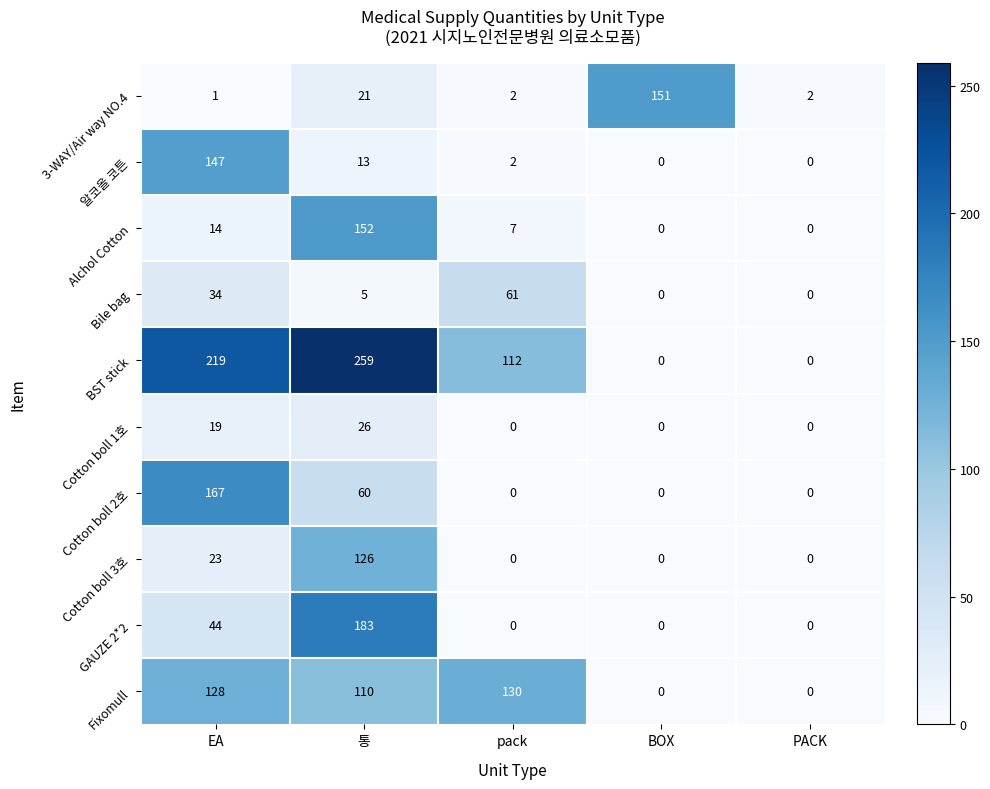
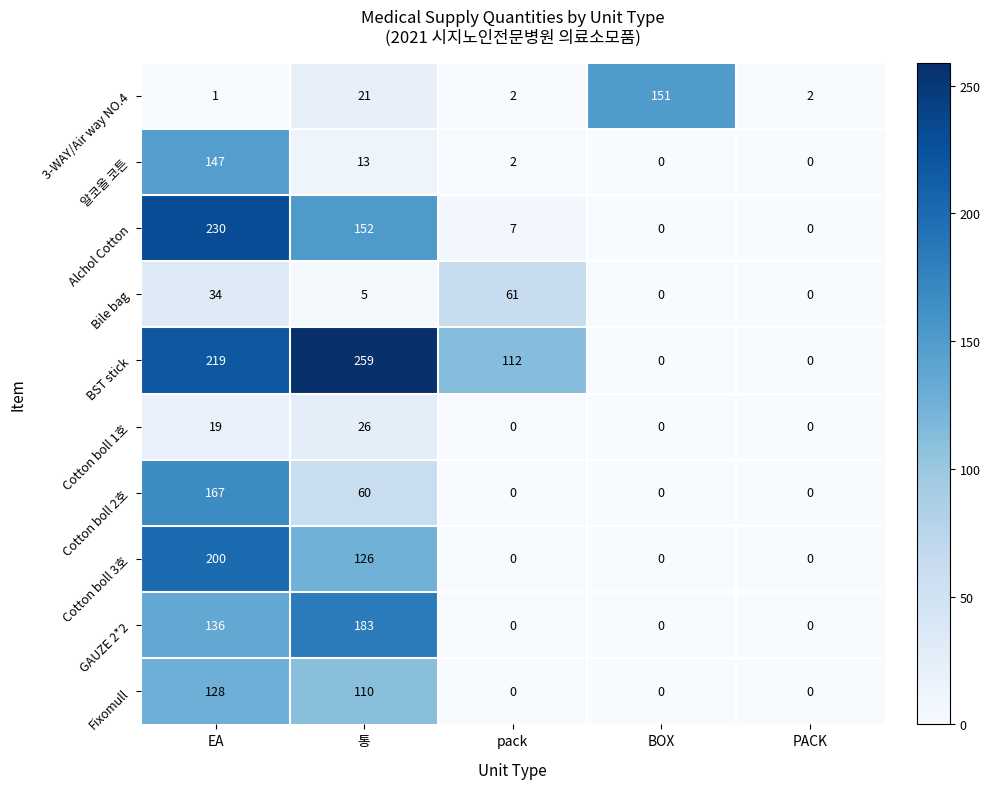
  {
    "3-WAY/Air way NO.4": {
      "EA": 1,
      "통": 21,
      "pack": 2,
      "BOX": 151,
      "PACK": 2
    },
    "알코올 코튼": {
      "EA": 147,
      "통": 13,
      "pack": 2,
      "BOX": 0,
      "PACK": 0
    },
    "Alchol Cotton": {
-     "EA": 14,
+     "EA": 230,
      "통": 152,
      "pack": 7,
      "BOX": 0,
      "PACK": 0
    },
    "Bile bag": {
      "EA": 34,
      "통": 5,
      "pack": 61,
      "BOX": 0,
      "PACK": 0
    },
    "BST stick": {
      "EA": 219,
      "통": 259,
      "pack": 112,
      "BOX": 0,
      "PACK": 0
    },
    "Cotton boll 1호": {
      "EA": 19,
      "통": 26,
      "pack": 0,
      "BOX": 0,
      "PACK": 0
    },
    "Cotton boll 2호": {
      "EA": 167,
      "통": 60,
      "pack": 0,
      "BOX": 0,
      "PACK": 0
    },
    "Cotton boll 3호": {
-     "EA": 23,
+     "EA": 200,
      "통": 126,
      "pack": 0,
      "BOX": 0,
      "PACK": 0
    },
    "GAUZE 2*2": {
-     "EA": 44,
+     "EA": 136,
      "통": 183,
      "pack": 0,
      "BOX": 0,
      "PACK": 0
    },
    "Fixomull": {
      "EA": 128,
      "통": 110,
-     "pack": 130,
+     "pack": 0,
      "BOX": 0,
      "PACK": 0
    }
  }
